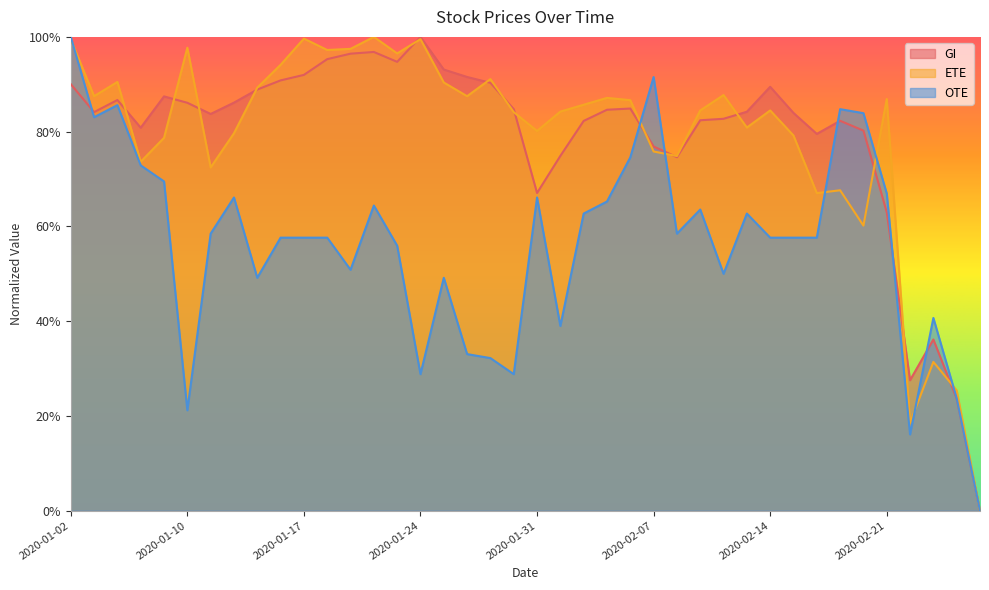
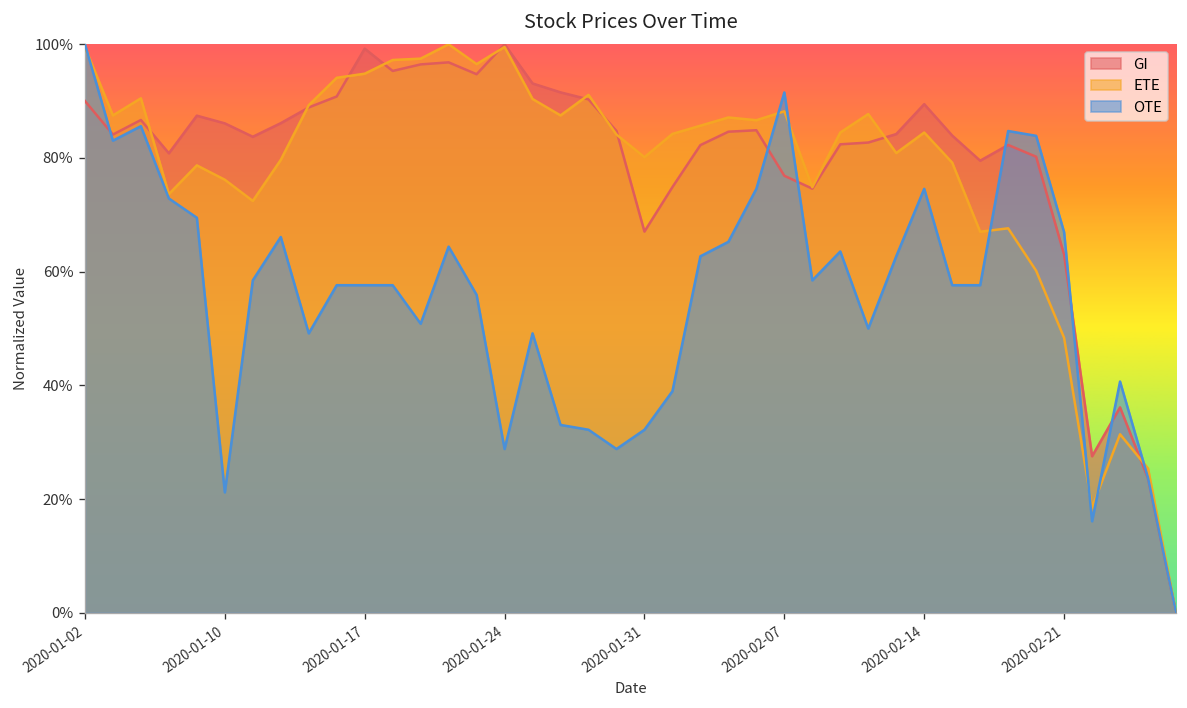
  {
    "GI": {
      "2020-01-02": "90%",
      "2020-01-10": "86%",
-     "2020-01-17": "92%",
+     "2020-01-17": "99%",
      "2020-01-31": "67%",
      "2020-02-07": "77%",
      "2020-02-14": "89%",
      "2020-02-21": "63%"
    },
    "ETE": {
-     "2020-01-10": "98%",
-     "2020-01-17": "100%",
+     "2020-01-10": "76%",
+     "2020-01-17": "95%",
      "2020-01-31": "80%",
-     "2020-02-07": "76%",
+     "2020-02-07": "88%",
      "2020-02-14": "84%",
-     "2020-02-21": "87%"
+     "2020-02-21": "48%"
    },
    "OTE": {
      "2020-01-10": "21%",
      "2020-01-17": "58%",
      "2020-01-24": "29%",
-     "2020-01-31": "66%",
+     "2020-01-31": "32%",
      "2020-02-07": "92%",
-     "2020-02-14": "58%",
+     "2020-02-14": "75%",
      "2020-02-21": "67%"
    }
  }
